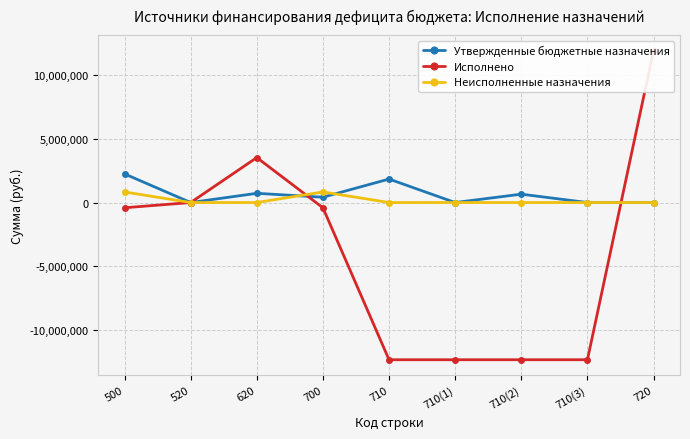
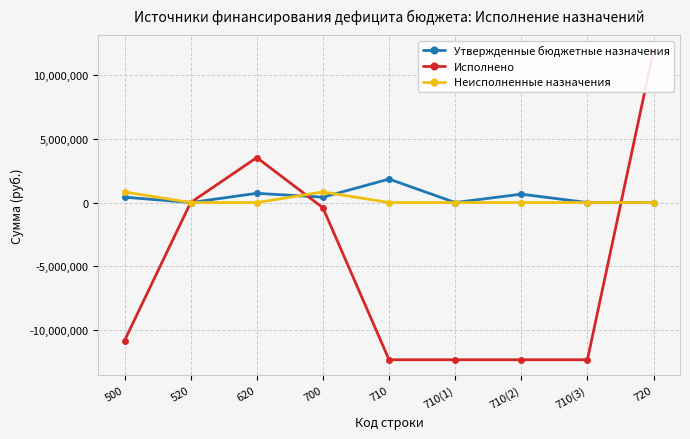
  {
    "Утвержденные бюджетные назначения": {
-     "500": "2,200,000",
+     "500": "400,000",
      "620": "700,000",
      "700": "400,000",
      "710": "1,800,000",
      "710(2)": "700,000"
    },
    "Исполнено": {
-     "500": "-400,000",
+     "500": "-10,800,000",
      "620": "3,500,000",
      "700": "-400,000",
      "710": "-12,300,000",
      "710(1)": "-12,300,000",
      "710(2)": "-12,300,000",
      "710(3)": "-12,300,000"
    },
    "Неисполненные назначения": {
      "500": "800,000",
      "620": "0",
      "700": "800,000",
      "710": "0",
      "710(2)": "0"
    }
  }
